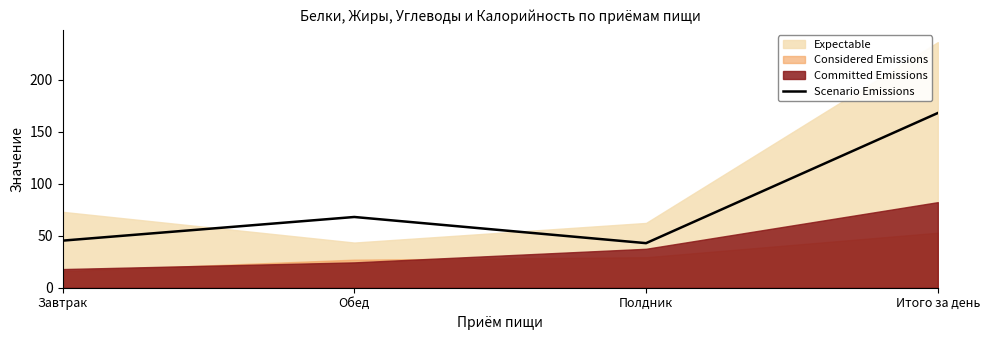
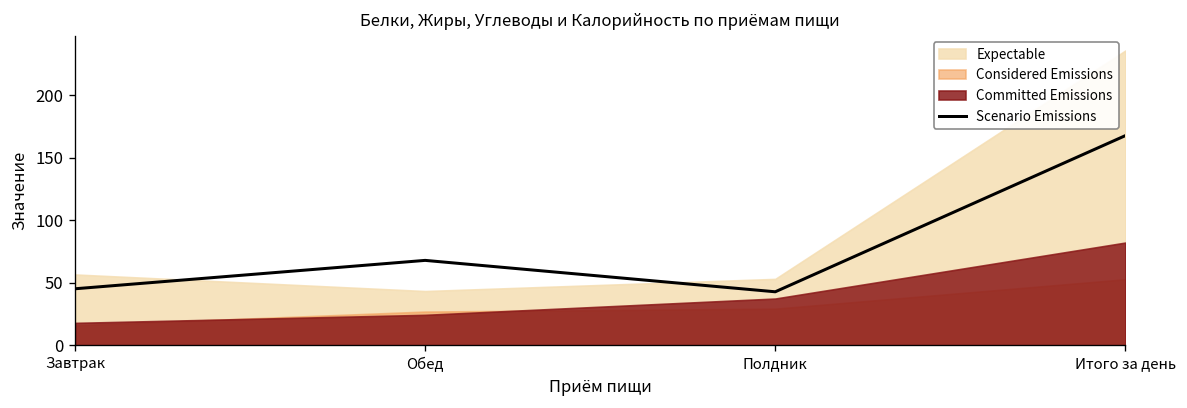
  {
    "Expectable": {
-     "Завтрак": 73,
+     "Завтрак": 57,
      "Обед": 43,
-     "Полдник": 62,
+     "Полдник": 53,
      "Итого за день": 236
    },
    "Scenario Emissions": {
      "Завтрак": 45,
      "Обед": 68,
      "Полдник": 43,
      "Итого за день": 168
    },
    "Considered Emissions": {
      "Обед": 27,
      "Полдник": 29,
      "Итого за день": 53
    },
    "Committed Emissions": {
      "Обед": 24,
      "Полдник": 37,
      "Итого за день": 82
    }
  }
